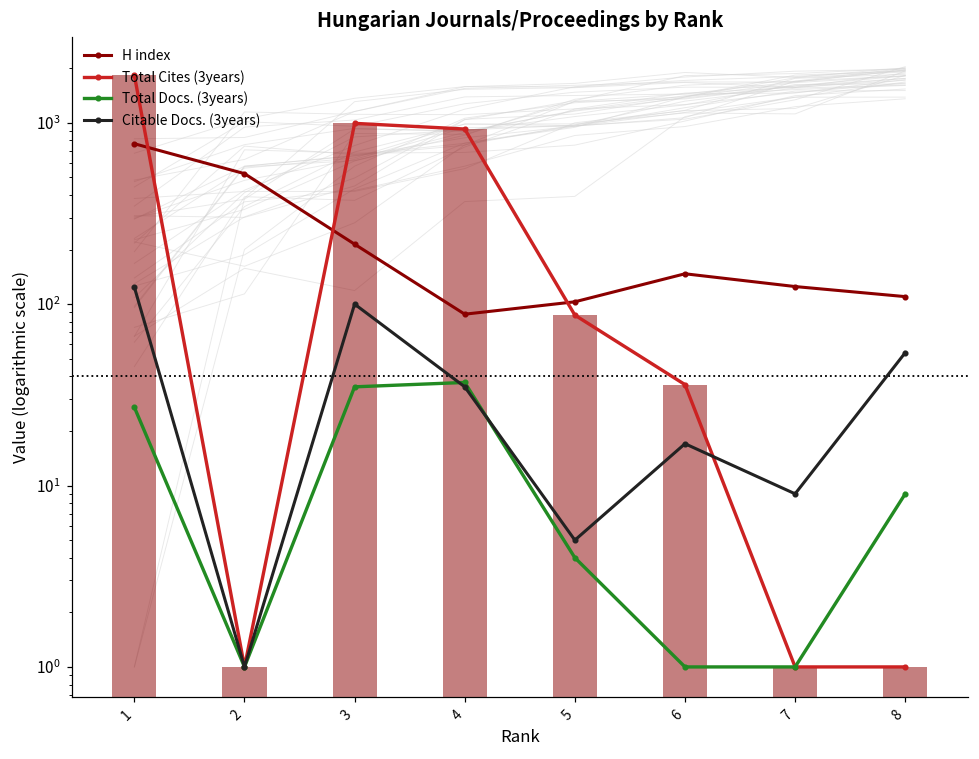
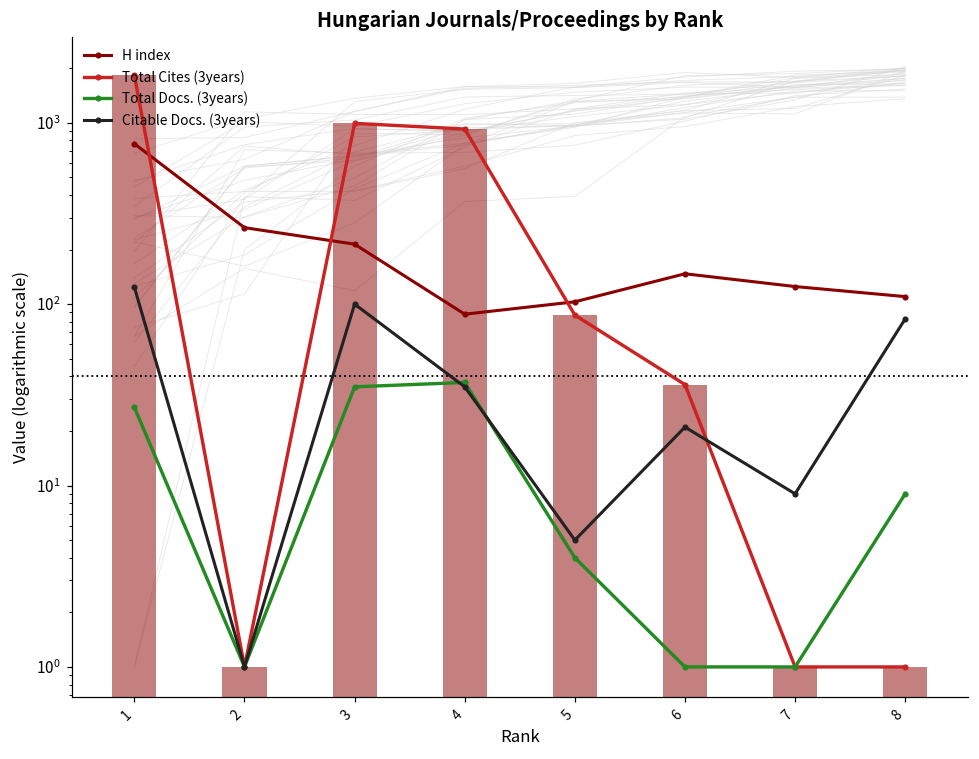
  {
    "Total Cites (3years)": {
      "1": 1800,
      "2": 1,
      "3": 1000,
      "4": 900,
      "5": 90,
      "6": 36,
      "7": 1,
      "8": 1
    },
    "H index": {
      "1": 800,
-     "2": 520,
+     "2": 260,
      "3": 210,
      "4": 90,
      "5": 100,
      "6": 150,
      "7": 130,
      "8": 110
    },
    "Total Docs. (3years)": {
      "1": 27,
      "3": 35,
      "4": 37,
      "5": 4,
      "6": 1,
      "8": 9
    },
    "Citable Docs. (3years)": {
      "3": 100,
      "4": 35,
      "5": 5,
-     "6": 17,
+     "6": 21,
      "7": 9,
-     "8": 54
+     "8": 80
    }
  }
